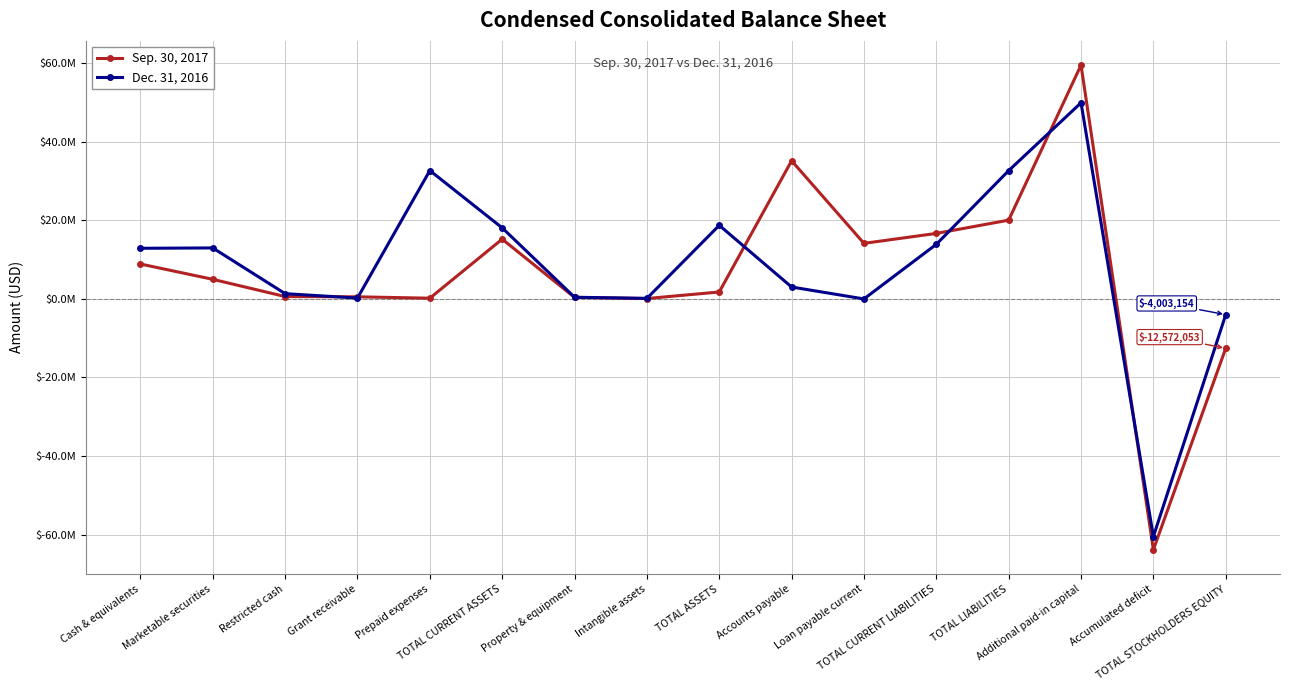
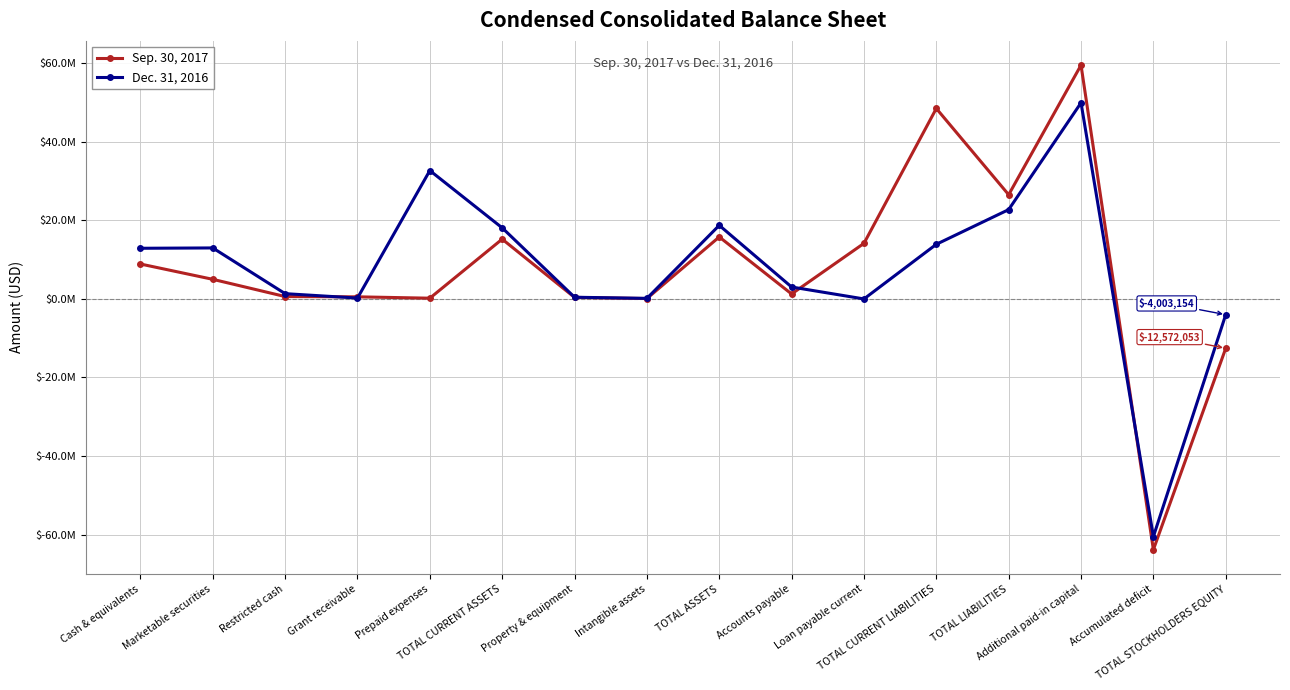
  {
    "Sep. 30, 2017": {
      "Cash & equivalents": "$9000000",
      "Marketable securities": "$5000000",
      "Restricted cash": "$1000000",
      "Prepaid expenses": "$0",
      "TOTAL CURRENT ASSETS": "$15000000",
-     "TOTAL ASSETS": "$2000000",
-     "Accounts payable": "$35000000",
+     "TOTAL ASSETS": "$16000000",
+     "Accounts payable": "$1000000",
      "Loan payable current": "$14000000",
-     "TOTAL CURRENT LIABILITIES": "$17000000",
-     "TOTAL LIABILITIES": "$20000000",
+     "TOTAL CURRENT LIABILITIES": "$49000000",
+     "TOTAL LIABILITIES": "$27000000",
      "Additional paid-in capital": "$60000000",
      "Accumulated deficit": "$-64000000"
    },
    "Dec. 31, 2016": {
      "Cash & equivalents": "$13000000",
      "Marketable securities": "$13000000",
      "Restricted cash": "$1000000",
      "Prepaid expenses": "$33000000",
      "TOTAL CURRENT ASSETS": "$18000000",
      "TOTAL ASSETS": "$19000000",
      "Accounts payable": "$3000000",
      "Loan payable current": "$0",
      "TOTAL CURRENT LIABILITIES": "$14000000",
-     "TOTAL LIABILITIES": "$33000000",
+     "TOTAL LIABILITIES": "$23000000",
      "Additional paid-in capital": "$50000000",
      "Accumulated deficit": "$-61000000"
    }
  }
